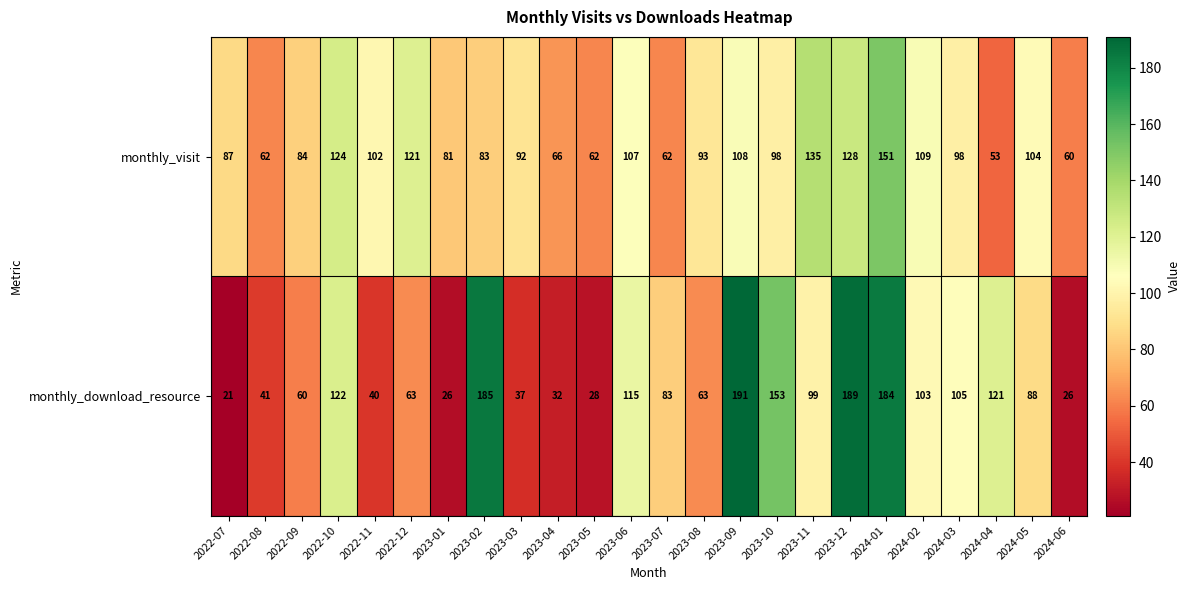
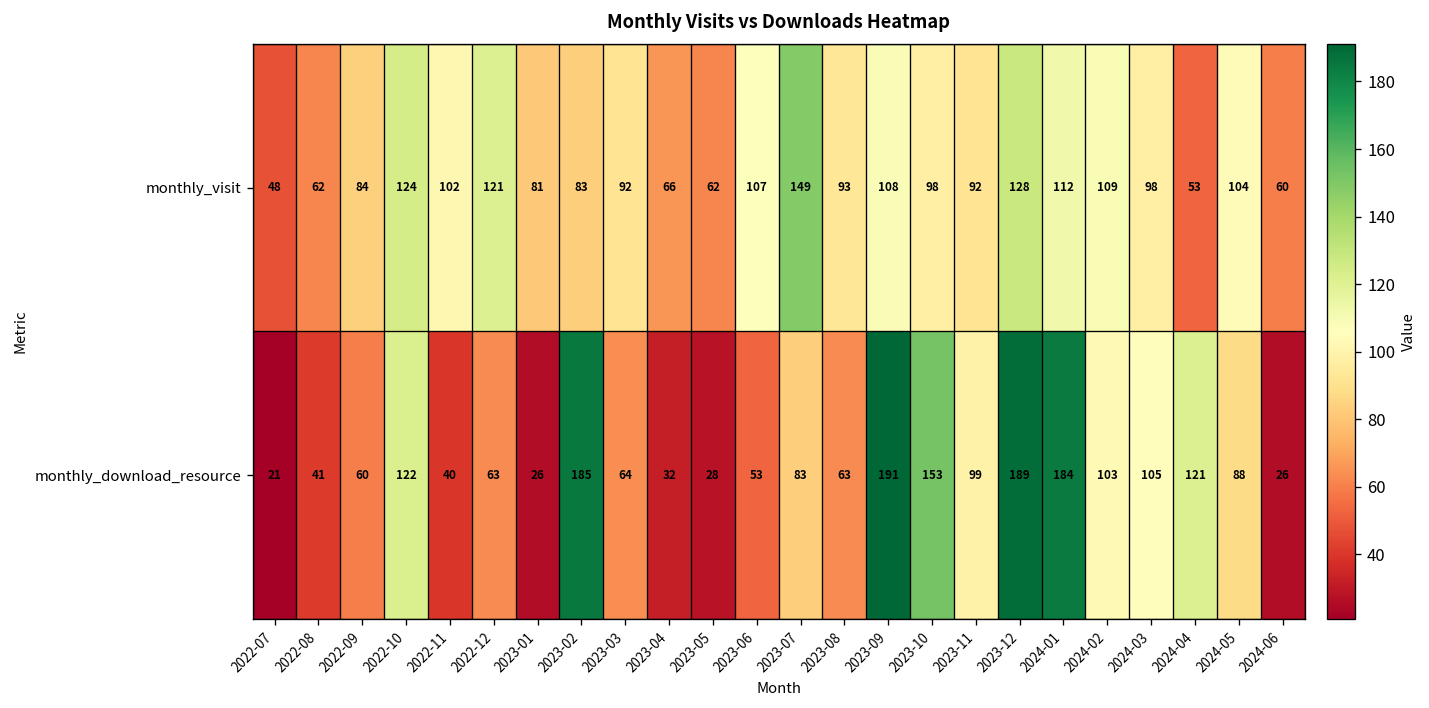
  {
    "monthly_visit": {
-     "2022-07": 87,
+     "2022-07": 48,
      "2022-08": 62,
      "2022-09": 84,
      "2022-10": 124,
      "2022-11": 102,
      "2022-12": 121,
      "2023-01": 81,
      "2023-02": 83,
      "2023-03": 92,
      "2023-04": 66,
      "2023-05": 62,
      "2023-06": 107,
-     "2023-07": 62,
+     "2023-07": 149,
      "2023-08": 93,
      "2023-09": 108,
      "2023-10": 98,
-     "2023-11": 135,
+     "2023-11": 92,
      "2023-12": 128,
-     "2024-01": 151,
+     "2024-01": 112,
      "2024-02": 109,
      "2024-03": 98,
      "2024-04": 53,
      "2024-05": 104,
      "2024-06": 60
    },
    "monthly_download_resource": {
      "2022-07": 21,
      "2022-08": 41,
      "2022-09": 60,
      "2022-10": 122,
      "2022-11": 40,
      "2022-12": 63,
      "2023-01": 26,
      "2023-02": 185,
-     "2023-03": 37,
+     "2023-03": 64,
      "2023-04": 32,
      "2023-05": 28,
-     "2023-06": 115,
+     "2023-06": 53,
      "2023-07": 83,
      "2023-08": 63,
      "2023-09": 191,
      "2023-10": 153,
      "2023-11": 99,
      "2023-12": 189,
      "2024-01": 184,
      "2024-02": 103,
      "2024-03": 105,
      "2024-04": 121,
      "2024-05": 88,
      "2024-06": 26
    }
  }
